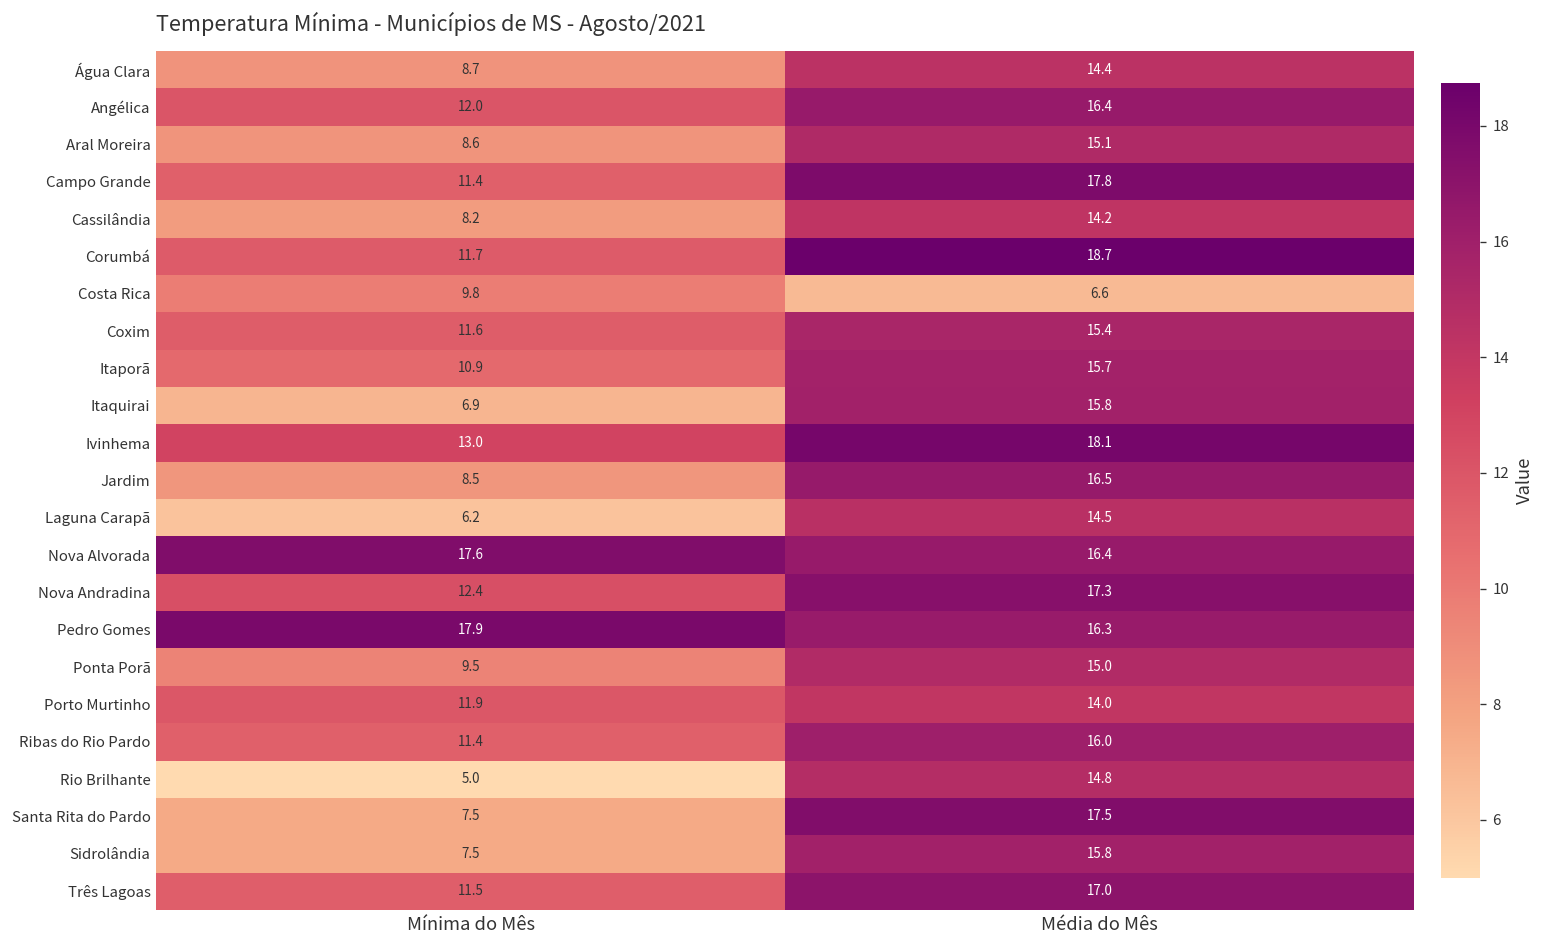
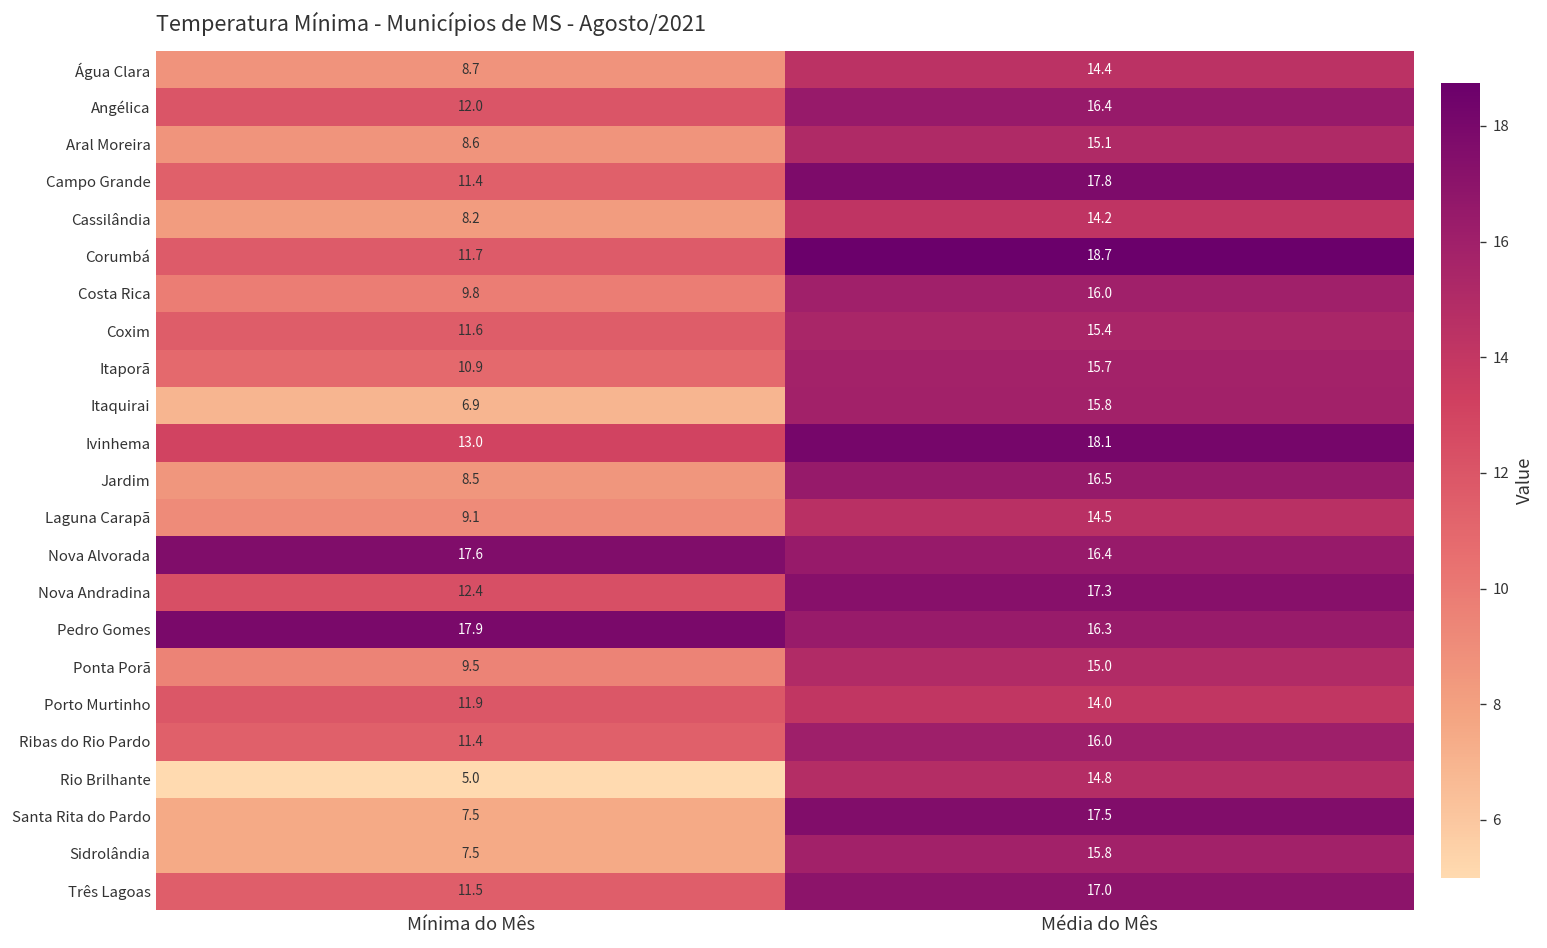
  {
    "Água Clara": {
      "Mínima do Mês": 8.7,
      "Média do Mês": 14.4
    },
    "Angélica": {
      "Mínima do Mês": 12.0,
      "Média do Mês": 16.4
    },
    "Aral Moreira": {
      "Mínima do Mês": 8.6,
      "Média do Mês": 15.1
    },
    "Campo Grande": {
      "Mínima do Mês": 11.4,
      "Média do Mês": 17.8
    },
    "Cassilândia": {
      "Mínima do Mês": 8.2,
      "Média do Mês": 14.2
    },
    "Corumbá": {
      "Mínima do Mês": 11.7,
      "Média do Mês": 18.7
    },
    "Costa Rica": {
      "Mínima do Mês": 9.8,
-     "Média do Mês": 6.6
+     "Média do Mês": 16.0
    },
    "Coxim": {
      "Mínima do Mês": 11.6,
      "Média do Mês": 15.4
    },
    "Itaporã": {
      "Mínima do Mês": 10.9,
      "Média do Mês": 15.7
    },
    "Itaquirai": {
      "Mínima do Mês": 6.9,
      "Média do Mês": 15.8
    },
    "Ivinhema": {
      "Mínima do Mês": 13.0,
      "Média do Mês": 18.1
    },
    "Jardim": {
      "Mínima do Mês": 8.5,
      "Média do Mês": 16.5
    },
    "Laguna Carapã": {
-     "Mínima do Mês": 6.2,
+     "Mínima do Mês": 9.1,
      "Média do Mês": 14.5
    },
    "Nova Alvorada": {
      "Mínima do Mês": 17.6,
      "Média do Mês": 16.4
    },
    "Nova Andradina": {
      "Mínima do Mês": 12.4,
      "Média do Mês": 17.3
    },
    "Pedro Gomes": {
      "Mínima do Mês": 17.9,
      "Média do Mês": 16.3
    },
    "Ponta Porã": {
      "Mínima do Mês": 9.5,
      "Média do Mês": 15.0
    },
    "Porto Murtinho": {
      "Mínima do Mês": 11.9,
      "Média do Mês": 14.0
    },
    "Ribas do Rio Pardo": {
      "Mínima do Mês": 11.4,
      "Média do Mês": 16.0
    },
    "Rio Brilhante": {
      "Mínima do Mês": 5.0,
      "Média do Mês": 14.8
    },
    "Santa Rita do Pardo": {
      "Mínima do Mês": 7.5,
      "Média do Mês": 17.5
    },
    "Sidrolândia": {
      "Mínima do Mês": 7.5,
      "Média do Mês": 15.8
    },
    "Três Lagoas": {
      "Mínima do Mês": 11.5,
      "Média do Mês": 17.0
    }
  }
